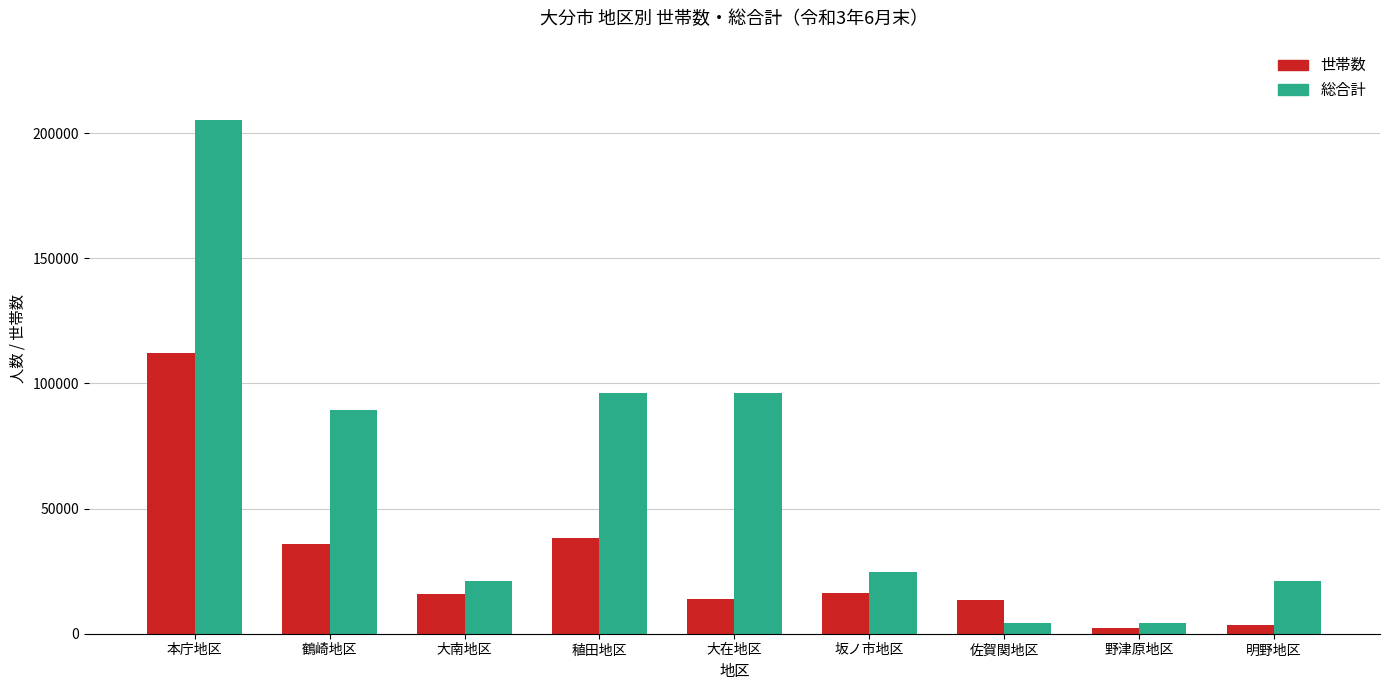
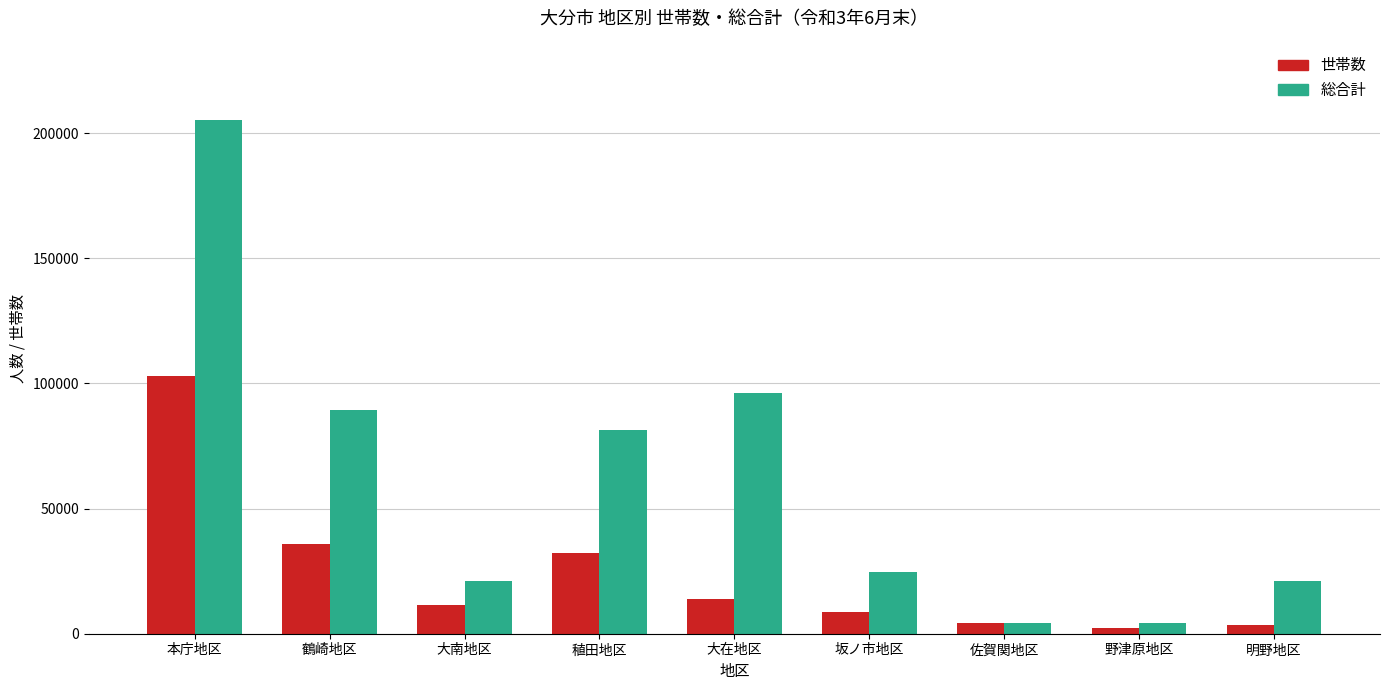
  {
    "世帯数": {
-     "本庁地区": 112000,
+     "本庁地区": 103000,
      "鶴崎地区": 36000,
-     "大南地区": 16000,
-     "稙田地区": 38000,
+     "大南地区": 11000,
+     "稙田地区": 32000,
      "大在地区": 14000,
-     "坂ノ市地区": 16000,
-     "佐賀関地区": 13000,
+     "坂ノ市地区": 9000,
+     "佐賀関地区": 4000,
      "野津原地区": 2000,
      "明野地区": 4000
    },
    "総合計": {
      "本庁地区": 205000,
      "鶴崎地区": 89000,
      "大南地区": 21000,
-     "稙田地区": 96000,
+     "稙田地区": 82000,
      "大在地区": 96000,
      "坂ノ市地区": 25000,
      "佐賀関地区": 4000,
      "野津原地区": 4000,
      "明野地区": 21000
    }
  }
